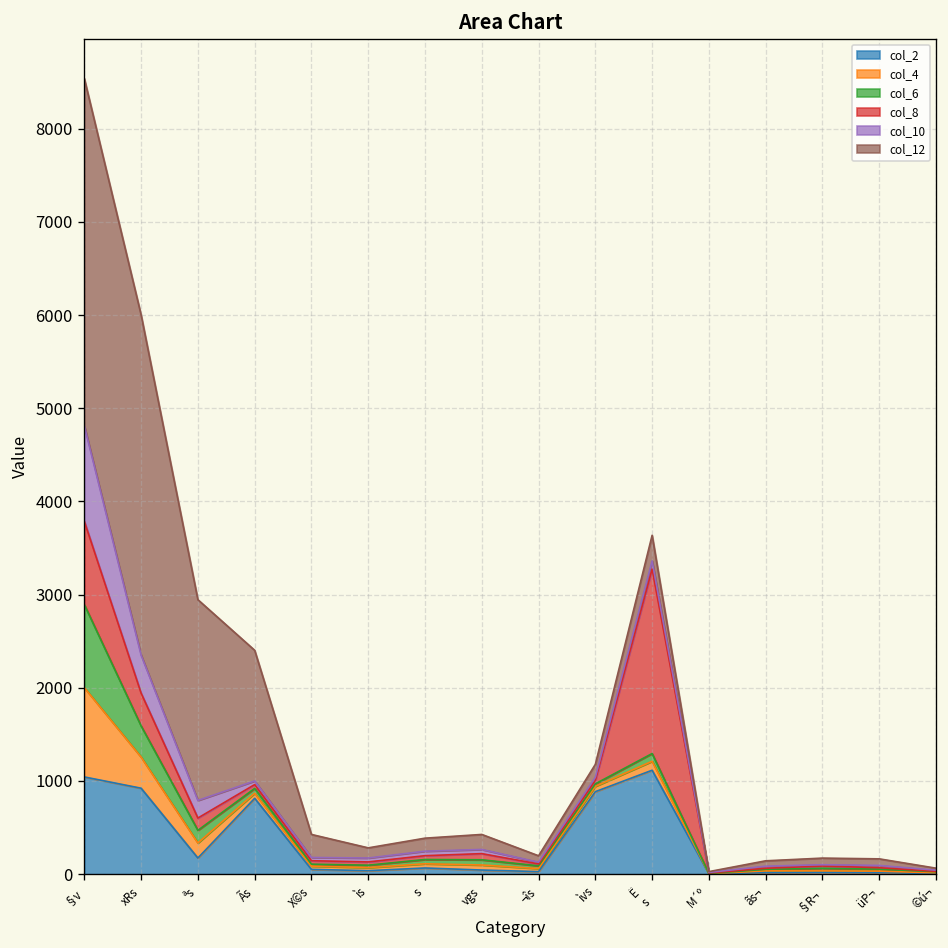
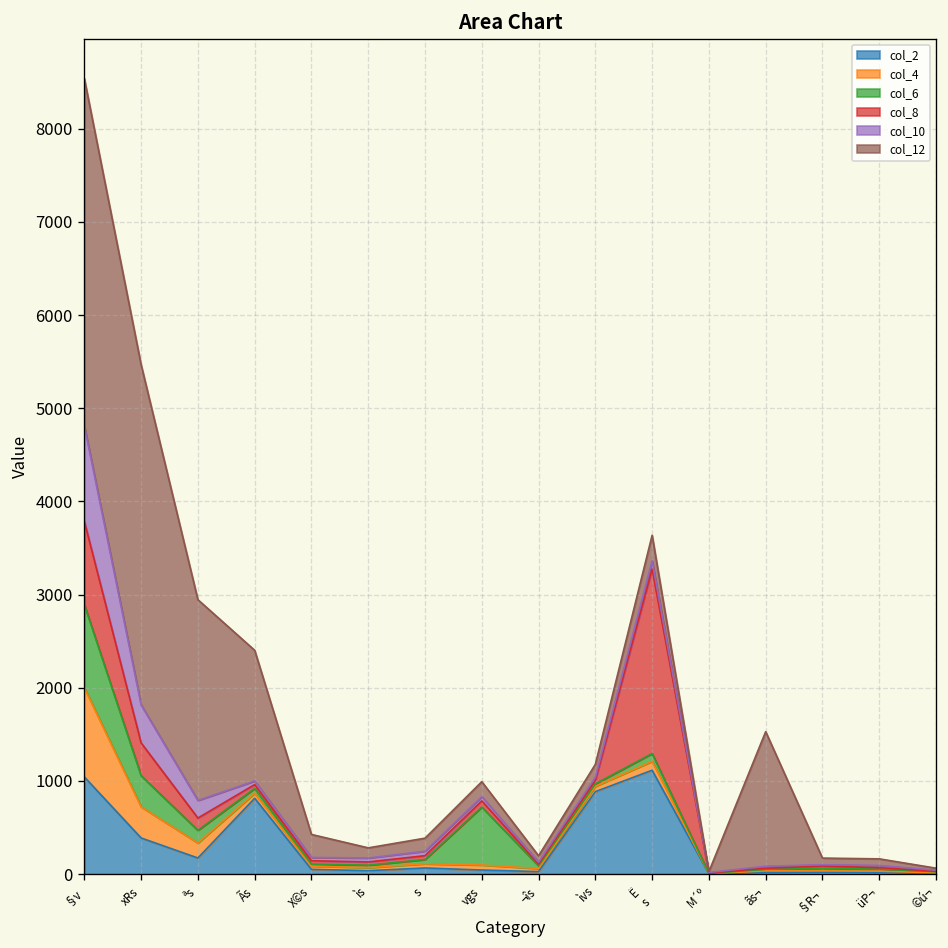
  {
    "col_2": {
      "§v": 1000,
-     "xRs": 900,
+     "xRs": 400,
      "ªs": 200,
      "Ãs": 800,
      "X©s": 100,
      "ìs": 0,
      "s": 100,
      "vgs": 0,
      "¬îs": 0,
      "ìvs": 900,
      "Ë s": 1100
    },
    "col_4": {
      "§v": 1000,
      "xRs": 300,
      "ªs": 200,
      "Ãs": 100,
      "s": 0,
      "vgs": 100,
      "Ë s": 100
    },
    "col_6": {
      "§v": 900,
      "xRs": 300,
      "ªs": 100,
      "Ãs": 100,
      "s": 0,
-     "vgs": 100,
+     "vgs": 600,
      "Ë s": 100
    },
    "col_8": {
      "§v": 900,
      "xRs": 400,
      "ªs": 100,
      "Ãs": 0,
      "X©s": 0,
      "ìs": 0,
      "s": 0,
      "vgs": 100,
      "ìvs": 0,
      "Ë s": 2000
    },
    "col_10": {
      "§v": 1000,
      "xRs": 400,
      "ªs": 200,
      "Ãs": 0,
      "X©s": 0,
      "ìs": 0,
      "s": 0,
      "vgs": 0,
      "ìvs": 0,
      "Ë s": 100
    },
    "col_12": {
      "§v": 3700,
      "xRs": 3700,
      "ªs": 2200,
      "Ãs": 1400,
      "X©s": 200,
      "ìs": 100,
      "s": 100,
      "vgs": 200,
      "¬îs": 100,
      "ìvs": 100,
      "Ë s": 300,
-     "ãs¬": 100,
+     "ãs¬": 1400,
      "§R¬": 100,
      "üP¬": 100
    }
  }
